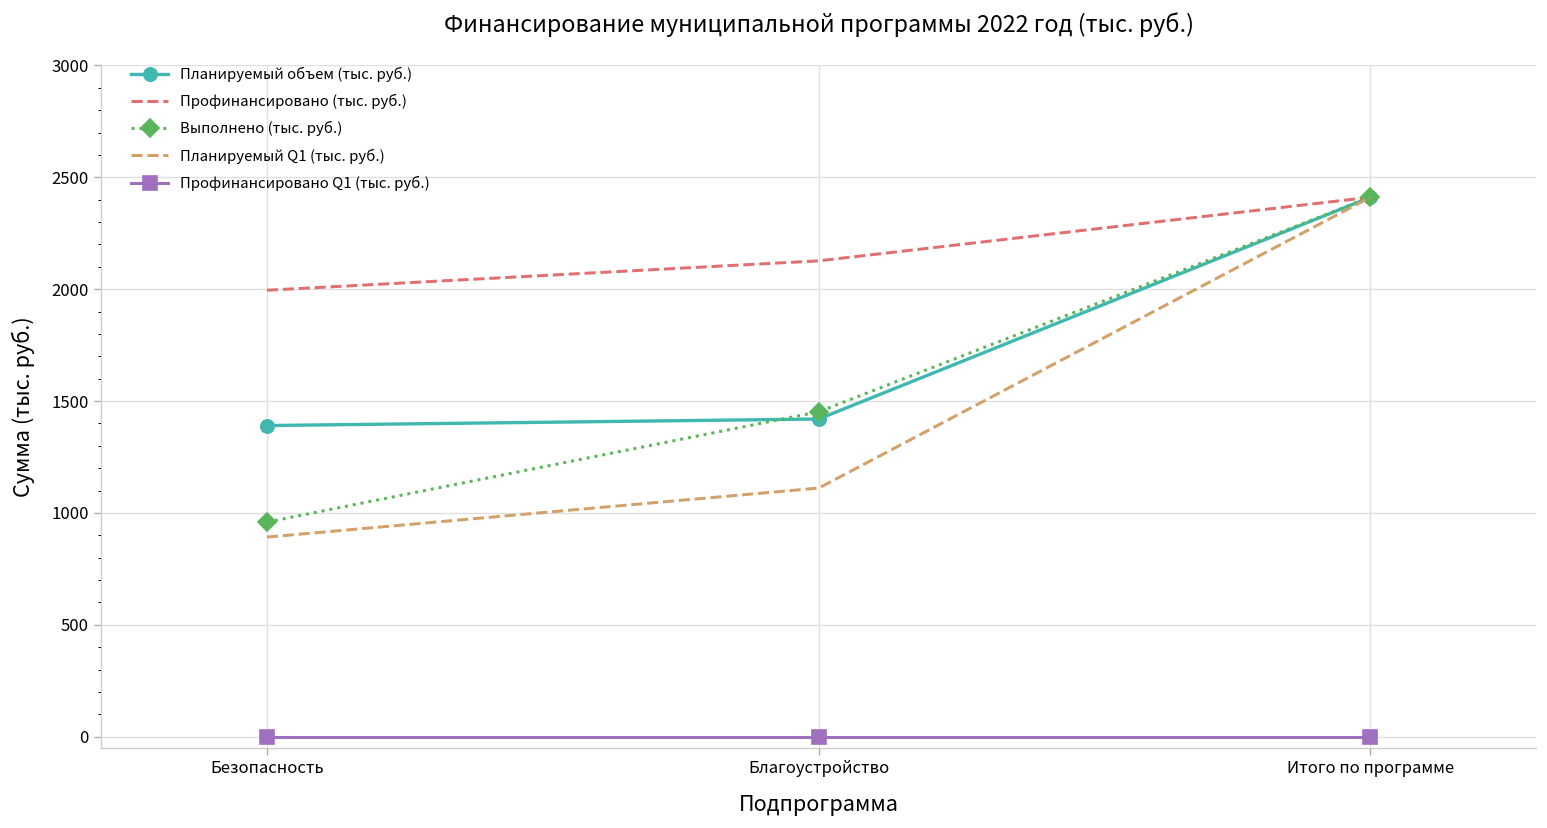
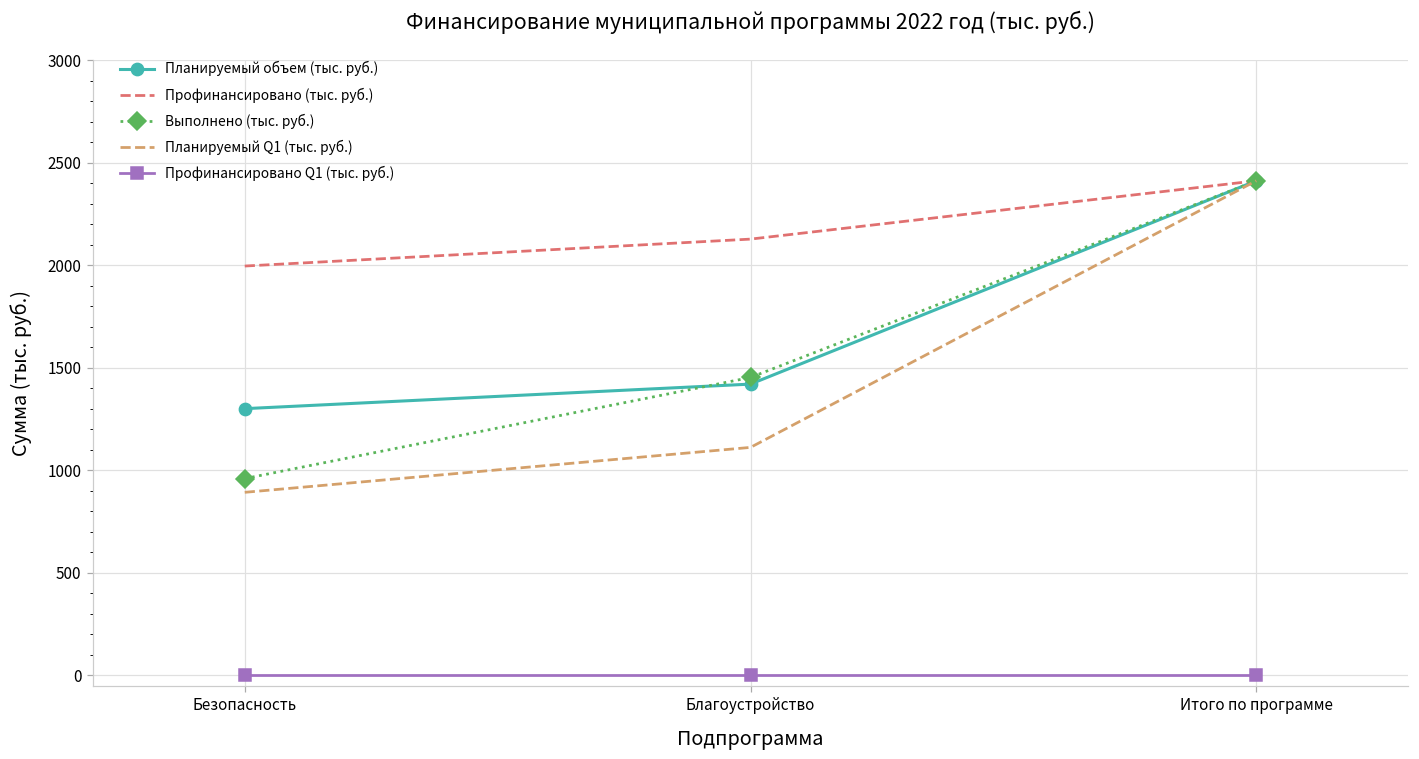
  {
    "Планируемый объем (тыс. руб.)": {
-     "Безопасность": 1390,
+     "Безопасность": 1300,
      "Благоустройство": 1420
    },
    "Выполнено (тыс. руб.)": {
      "Безопасность": 960,
      "Благоустройство": 1450
    },
    "Профинансировано Q1 (тыс. руб.)": {
      "Безопасность": 0,
      "Благоустройство": 0,
      "Итого по программе": 0
    }
  }
